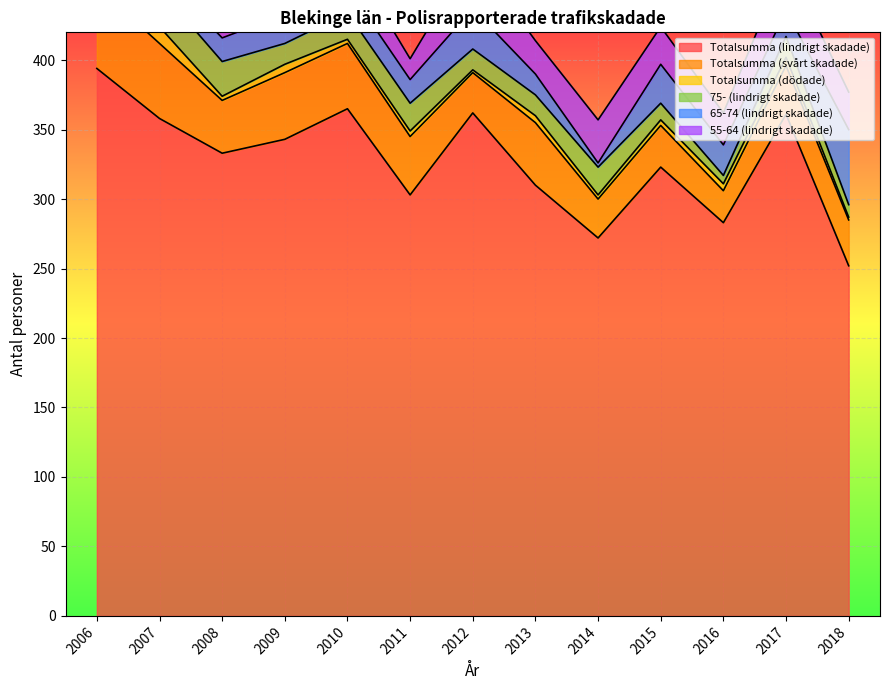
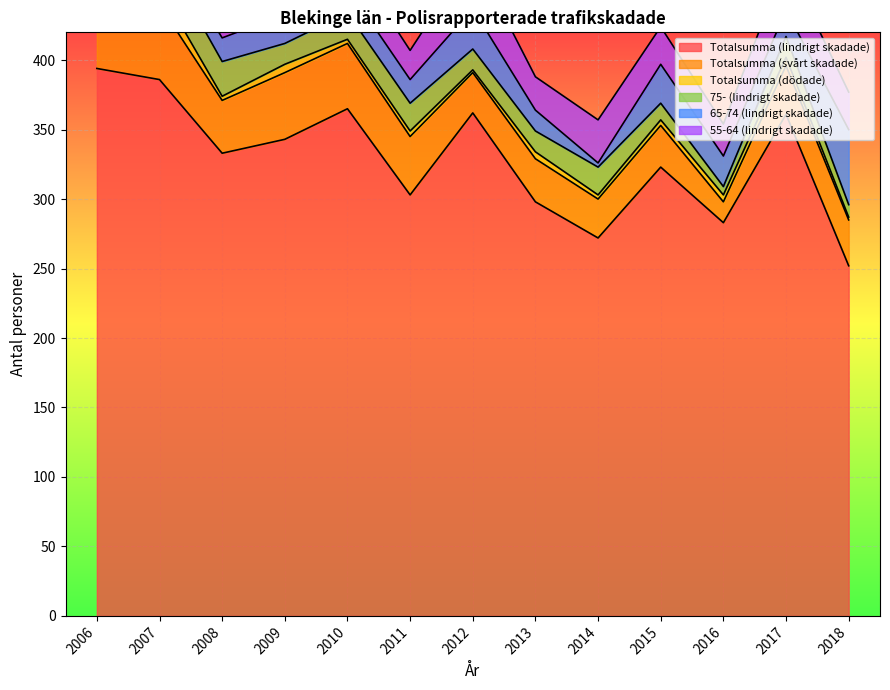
  {
    "Totalsumma (lindrigt skadade)": {
      "2006": 394,
-     "2007": 358,
+     "2007": 386,
      "2008": 333,
      "2009": 343,
      "2010": 365,
      "2011": 303,
      "2012": 362,
-     "2013": 310,
+     "2013": 298,
      "2014": 272,
      "2015": 323,
      "2016": 283,
      "2018": 252
    },
    "Totalsumma (svårt skadade)": {
      "2008": 38,
      "2009": 48,
      "2010": 47,
      "2011": 42,
      "2012": 29,
-     "2013": 45,
+     "2013": 31,
      "2014": 28,
      "2015": 30,
-     "2016": 23,
+     "2016": 15,
      "2018": 33
    },
    "Totalsumma (dödade)": {
      "2008": 3,
      "2009": 6,
      "2010": 3,
      "2011": 4,
      "2012": 2,
      "2013": 5,
      "2014": 3,
      "2015": 4,
      "2016": 5,
      "2018": 2
    },
    "75- (lindrigt skadade)": {
      "2008": 25,
      "2009": 15,
      "2011": 20,
      "2012": 15,
      "2013": 15,
      "2014": 20,
      "2015": 12,
      "2016": 6,
      "2017": 15,
      "2018": 9
    },
    "65-74 (lindrigt skadade)": {
      "2008": 17,
      "2011": 17,
      "2013": 15,
      "2014": 3,
      "2015": 28,
      "2016": 22
    },
    "55-64 (lindrigt skadade)": {
-     "2011": 15,
+     "2011": 21,
      "2013": 24,
      "2014": 31
    }
  }
